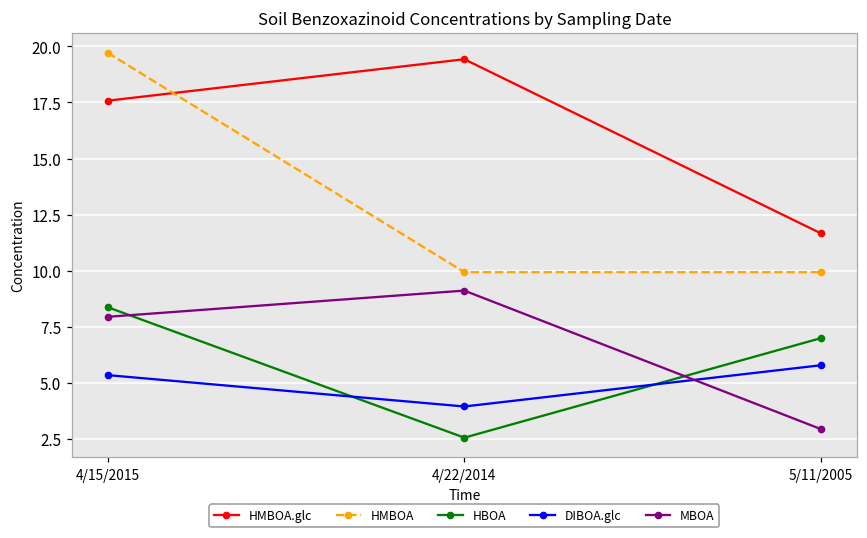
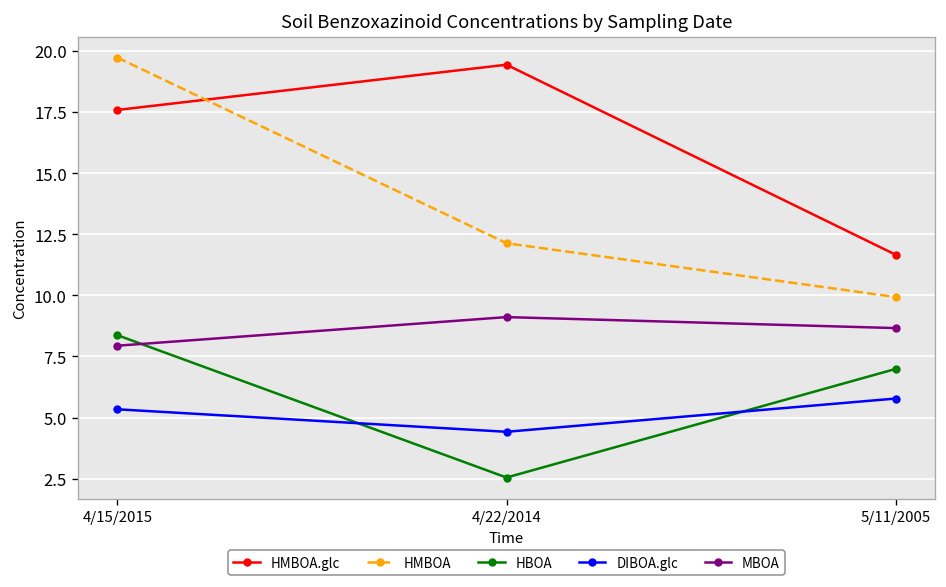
  {
    "HMBOA.glc": {
      "4/15/2015": 17.6,
      "4/22/2014": 19.4,
      "5/11/2005": 11.7
    },
    "HMBOA": {
      "4/15/2015": 19.7,
-     "4/22/2014": 9.9,
+     "4/22/2014": 12.1,
      "5/11/2005": 9.9
    },
    "HBOA": {
      "4/15/2015": 8.4,
      "4/22/2014": 2.6,
      "5/11/2005": 7.0
    },
    "DIBOA.glc": {
      "4/15/2015": 5.3,
-     "4/22/2014": 3.9,
+     "4/22/2014": 4.4,
      "5/11/2005": 5.8
    },
    "MBOA": {
      "4/15/2015": 7.9,
      "4/22/2014": 9.1,
-     "5/11/2005": 2.9
+     "5/11/2005": 8.7
    }
  }
